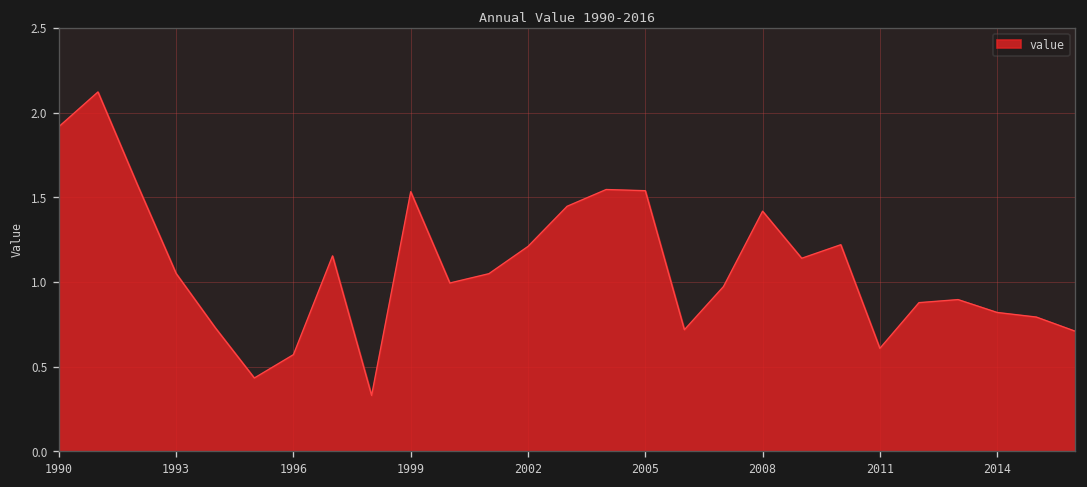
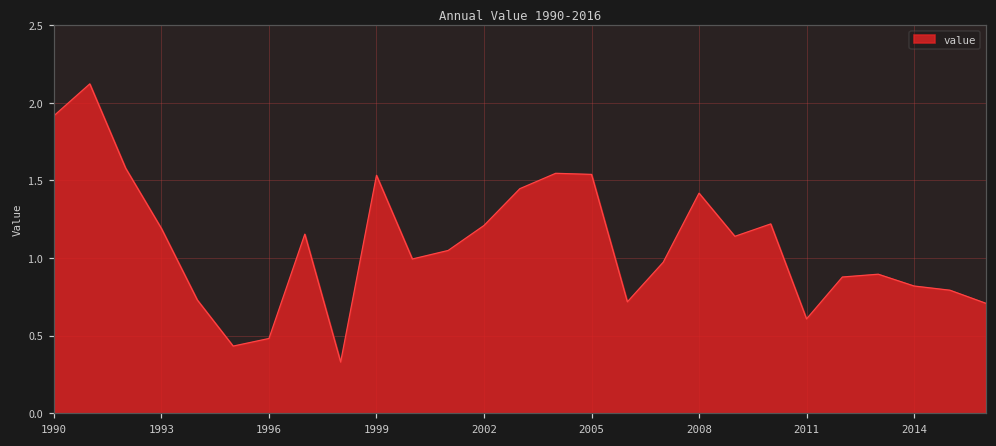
  {
    "1990": 1.92,
-   "1993": 1.05,
-   "1996": 0.57,
+   "1993": 1.19,
+   "1996": 0.48,
    "1999": 1.53,
    "2002": 1.21,
    "2005": 1.54,
    "2008": 1.42,
    "2011": 0.61,
    "2014": 0.82
  }
